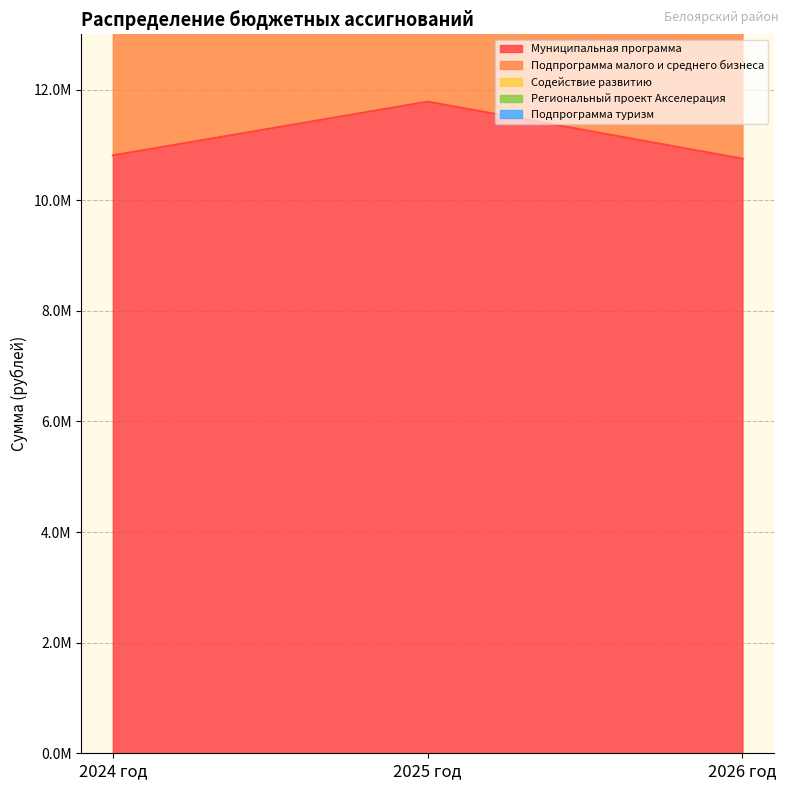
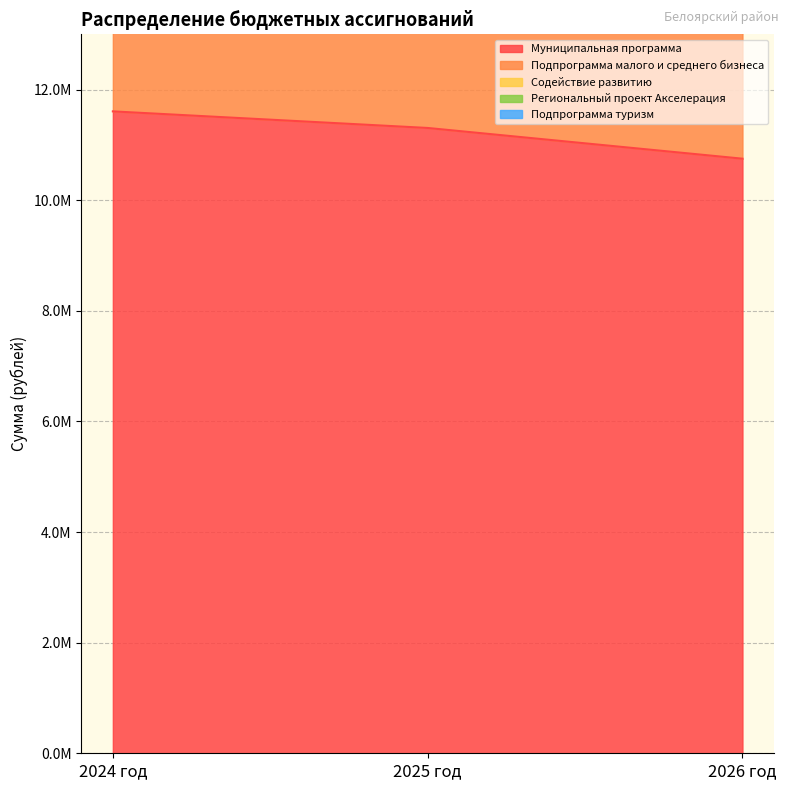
  {
    "Муниципальная программа": {
-     "2024 год": "10.8М",
-     "2025 год": "11.8М",
+     "2024 год": "11.6М",
+     "2025 год": "11.3М",
      "2026 год": "10.8М"
    }
  }
